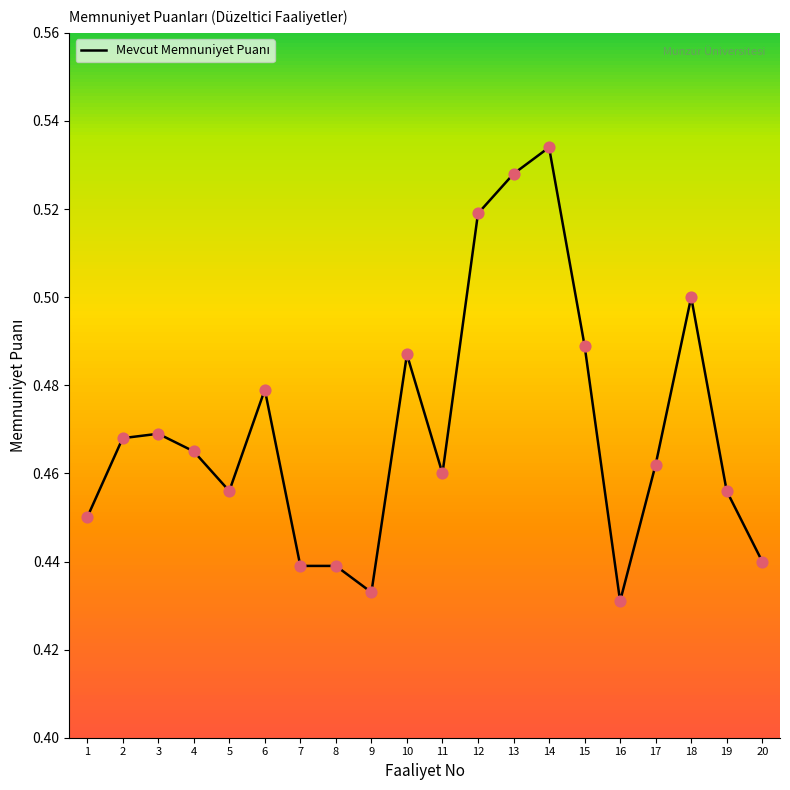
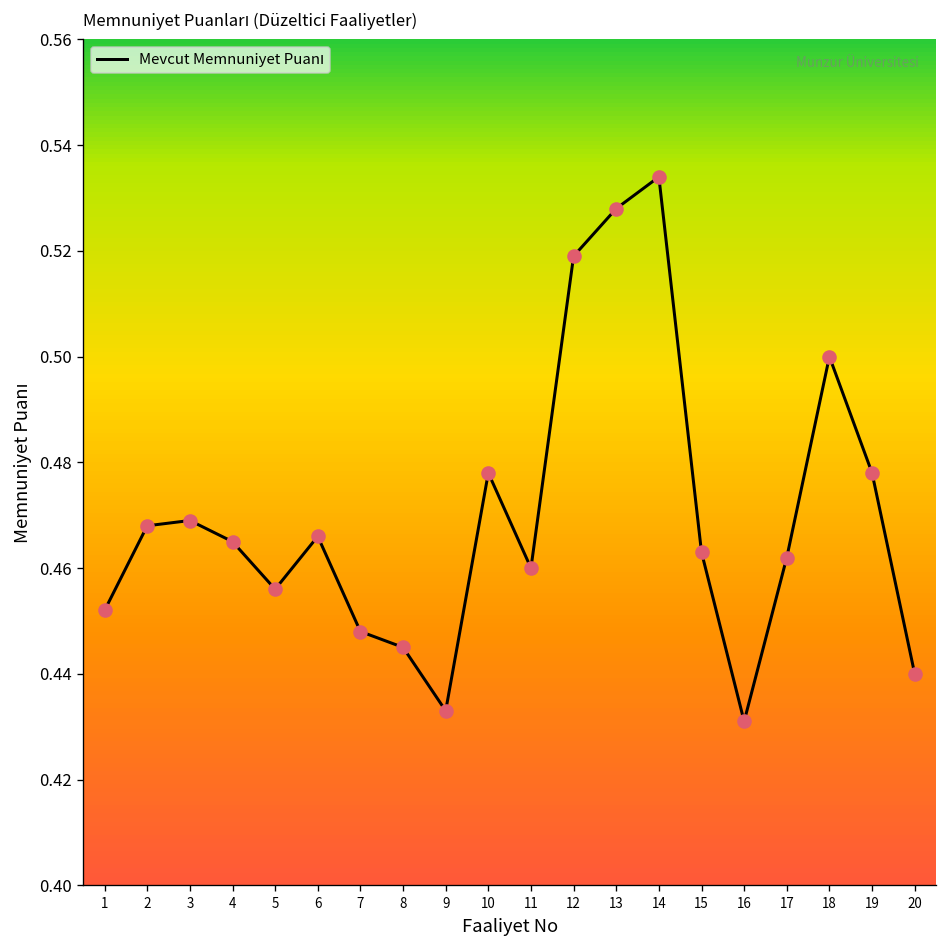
  {
-   "1": 0.450,
+   "1": 0.452,
    "2": 0.468,
    "3": 0.469,
    "4": 0.465,
    "5": 0.456,
-   "6": 0.479,
-   "7": 0.439,
-   "8": 0.439,
+   "6": 0.466,
+   "7": 0.448,
+   "8": 0.445,
    "9": 0.433,
-   "10": 0.487,
+   "10": 0.478,
    "11": 0.460,
    "12": 0.519,
    "13": 0.528,
    "14": 0.534,
-   "15": 0.489,
+   "15": 0.463,
    "16": 0.431,
    "17": 0.462,
    "18": 0.500,
-   "19": 0.456,
+   "19": 0.478,
    "20": 0.440
  }
